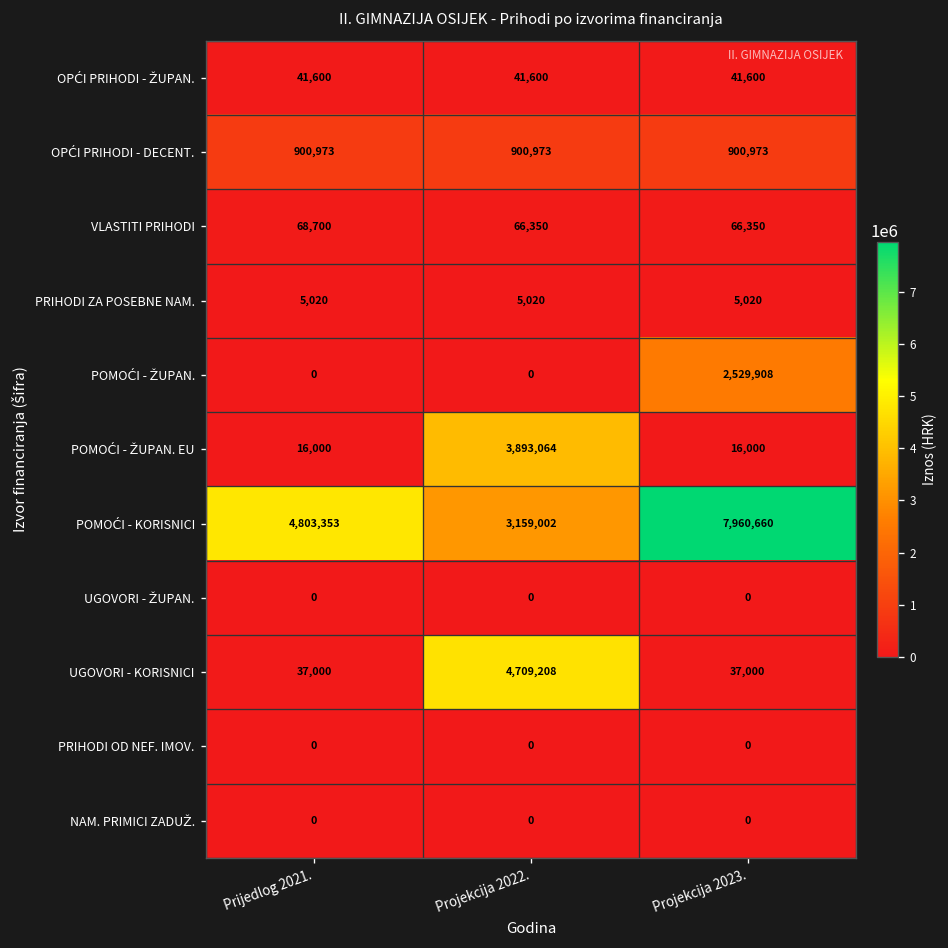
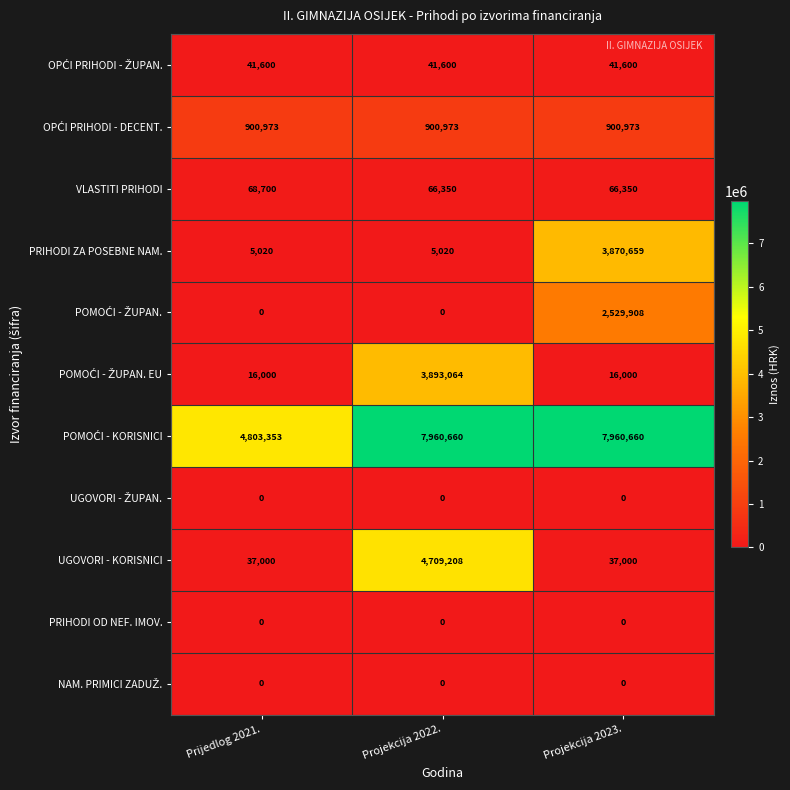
  {
    "OPĆI PRIHODI - ŽUPAN.": {
      "Prijedlog 2021.": "41,600",
      "Projekcija 2022.": "41,600"
    },
    "OPĆI PRIHODI - DECENT.": {
      "Prijedlog 2021.": "900,973",
      "Projekcija 2022.": "900,973",
      "Projekcija 2023.": "900,973"
    },
    "VLASTITI PRIHODI": {
      "Prijedlog 2021.": "68,700",
      "Projekcija 2022.": "66,350",
      "Projekcija 2023.": "66,350"
    },
    "PRIHODI ZA POSEBNE NAM.": {
      "Prijedlog 2021.": "5,020",
      "Projekcija 2022.": "5,020",
-     "Projekcija 2023.": "5,020"
+     "Projekcija 2023.": "3,870,659"
    },
    "POMOĆI - ŽUPAN.": {
      "Prijedlog 2021.": "0",
      "Projekcija 2022.": "0",
      "Projekcija 2023.": "2,529,908"
    },
    "POMOĆI - ŽUPAN. EU": {
      "Prijedlog 2021.": "16,000",
      "Projekcija 2022.": "3,893,064",
      "Projekcija 2023.": "16,000"
    },
    "POMOĆI - KORISNICI": {
      "Prijedlog 2021.": "4,803,353",
-     "Projekcija 2022.": "3,159,002",
+     "Projekcija 2022.": "7,960,660",
      "Projekcija 2023.": "7,960,660"
    },
    "UGOVORI - ŽUPAN.": {
      "Prijedlog 2021.": "0",
      "Projekcija 2022.": "0",
      "Projekcija 2023.": "0"
    },
    "UGOVORI - KORISNICI": {
      "Prijedlog 2021.": "37,000",
      "Projekcija 2022.": "4,709,208",
      "Projekcija 2023.": "37,000"
    },
    "PRIHODI OD NEF. IMOV.": {
      "Prijedlog 2021.": "0",
      "Projekcija 2022.": "0",
      "Projekcija 2023.": "0"
    },
    "NAM. PRIMICI ZADUŽ.": {
      "Prijedlog 2021.": "0",
      "Projekcija 2022.": "0",
      "Projekcija 2023.": "0"
    }
  }
